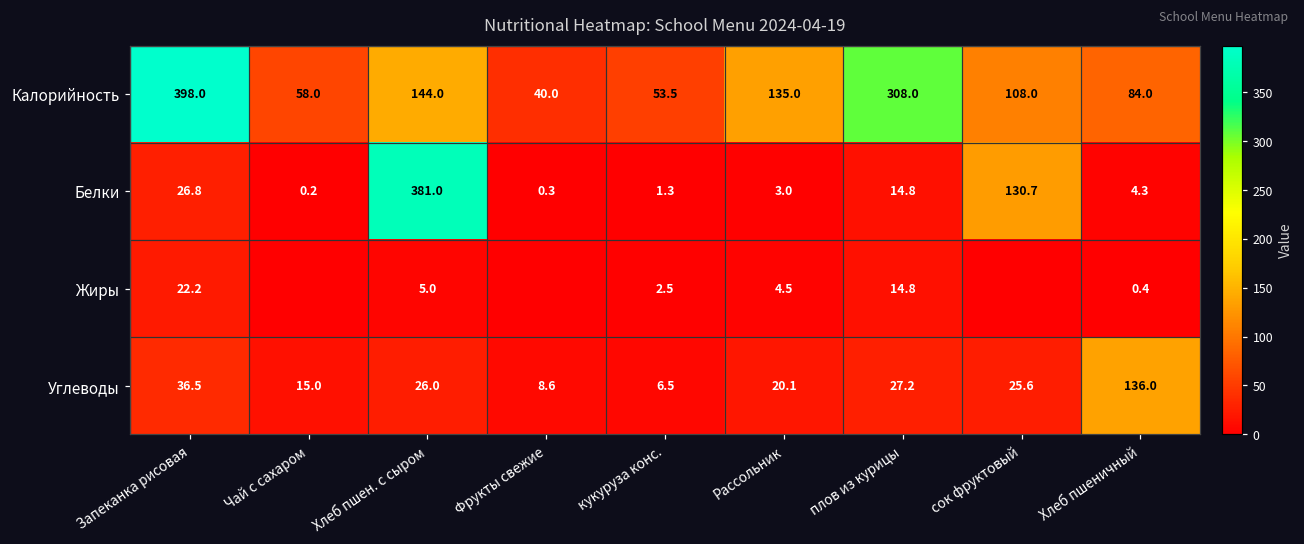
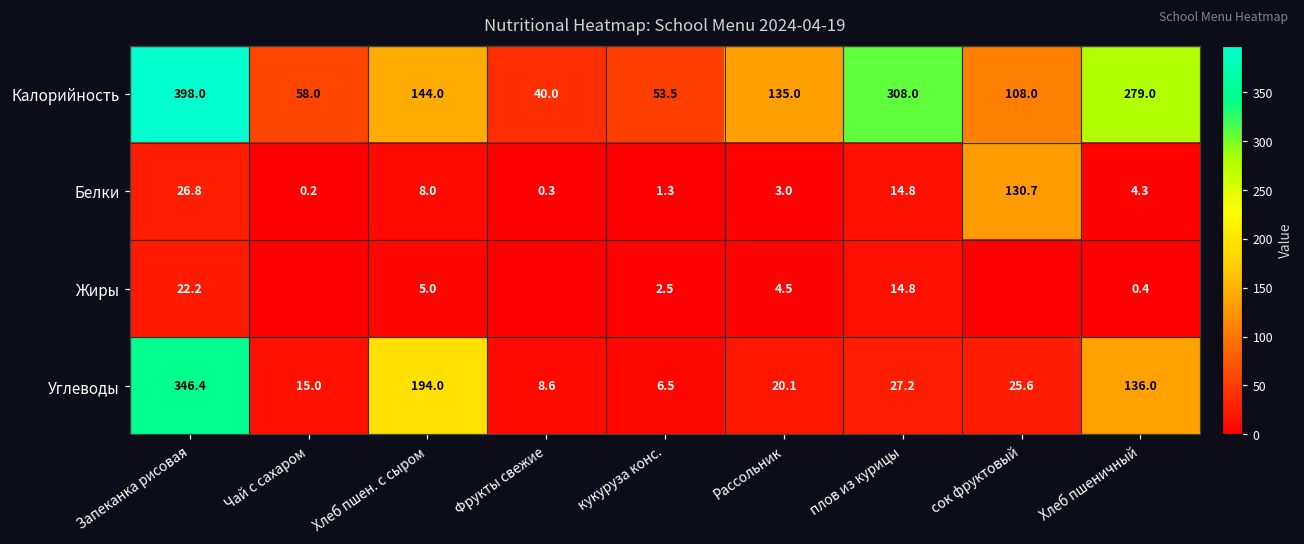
  {
    "Калорийность": {
      "Запеканка рисовая": 398.0,
      "Чай с сахаром": 58.0,
      "Хлеб пшен. с сыром": 144.0,
      "Фрукты свежие": 40.0,
      "кукуруза конс.": 53.5,
      "Рассольник": 135.0,
      "плов из курицы": 308.0,
      "сок фруктовый": 108.0,
-     "Хлеб пшеничный": 84.0
+     "Хлеб пшеничный": 279.0
    },
    "Белки": {
      "Запеканка рисовая": 26.8,
      "Чай с сахаром": 0.2,
-     "Хлеб пшен. с сыром": 381.0,
+     "Хлеб пшен. с сыром": 8.0,
      "Фрукты свежие": 0.3,
      "кукуруза конс.": 1.3,
      "Рассольник": 3.0,
      "плов из курицы": 14.8,
      "сок фруктовый": 130.7,
      "Хлеб пшеничный": 4.3
    },
    "Жиры": {
      "Запеканка рисовая": 22.2,
      "Хлеб пшен. с сыром": 5.0,
      "кукуруза конс.": 2.5,
      "Рассольник": 4.5,
      "плов из курицы": 14.8,
      "Хлеб пшеничный": 0.4
    },
    "Углеводы": {
-     "Запеканка рисовая": 36.5,
+     "Запеканка рисовая": 346.4,
      "Чай с сахаром": 15.0,
-     "Хлеб пшен. с сыром": 26.0,
+     "Хлеб пшен. с сыром": 194.0,
      "Фрукты свежие": 8.6,
      "кукуруза конс.": 6.5,
      "Рассольник": 20.1,
      "плов из курицы": 27.2,
      "сок фруктовый": 25.6,
      "Хлеб пшеничный": 136.0
    }
  }
